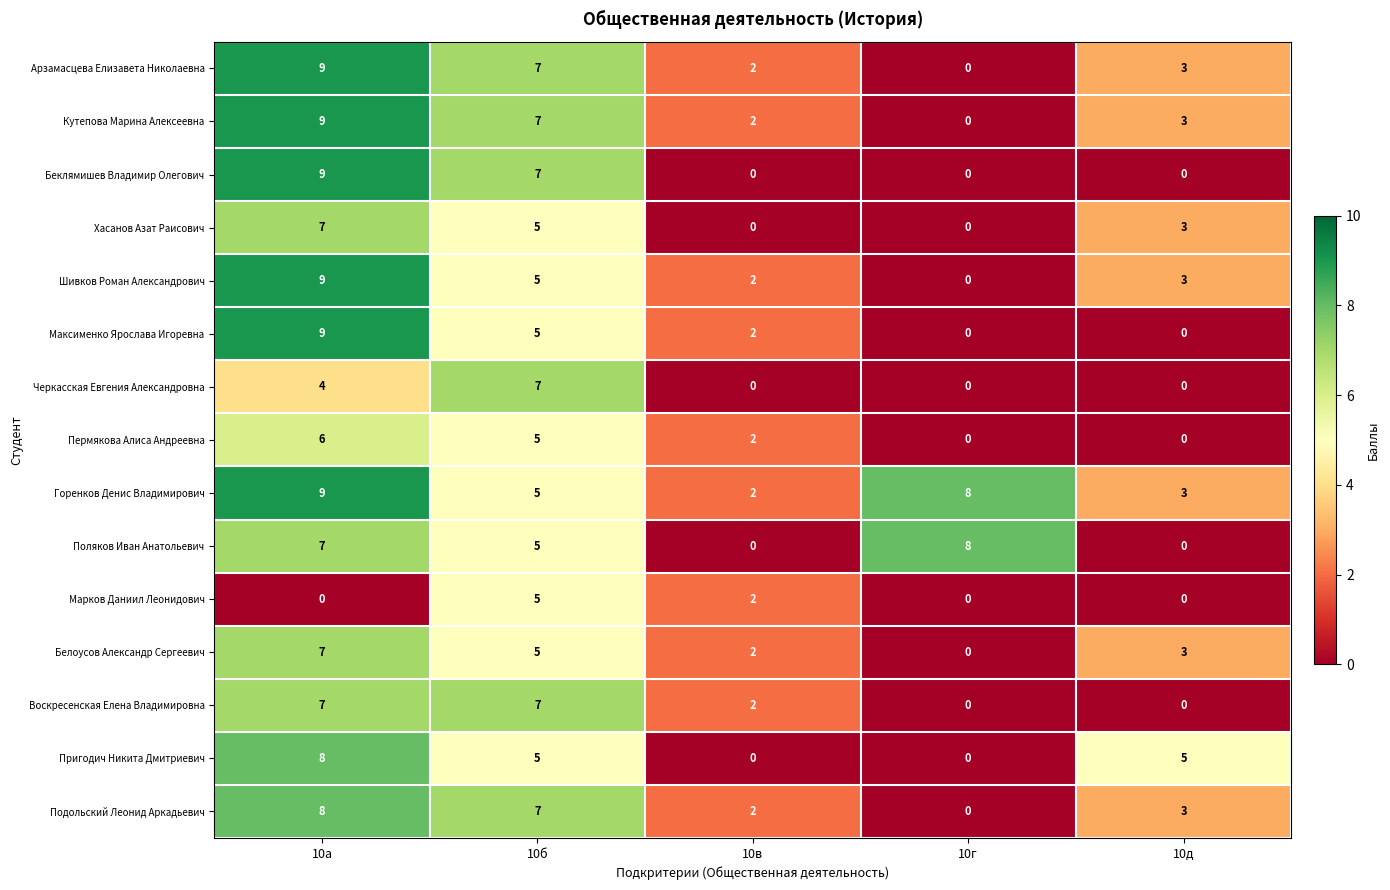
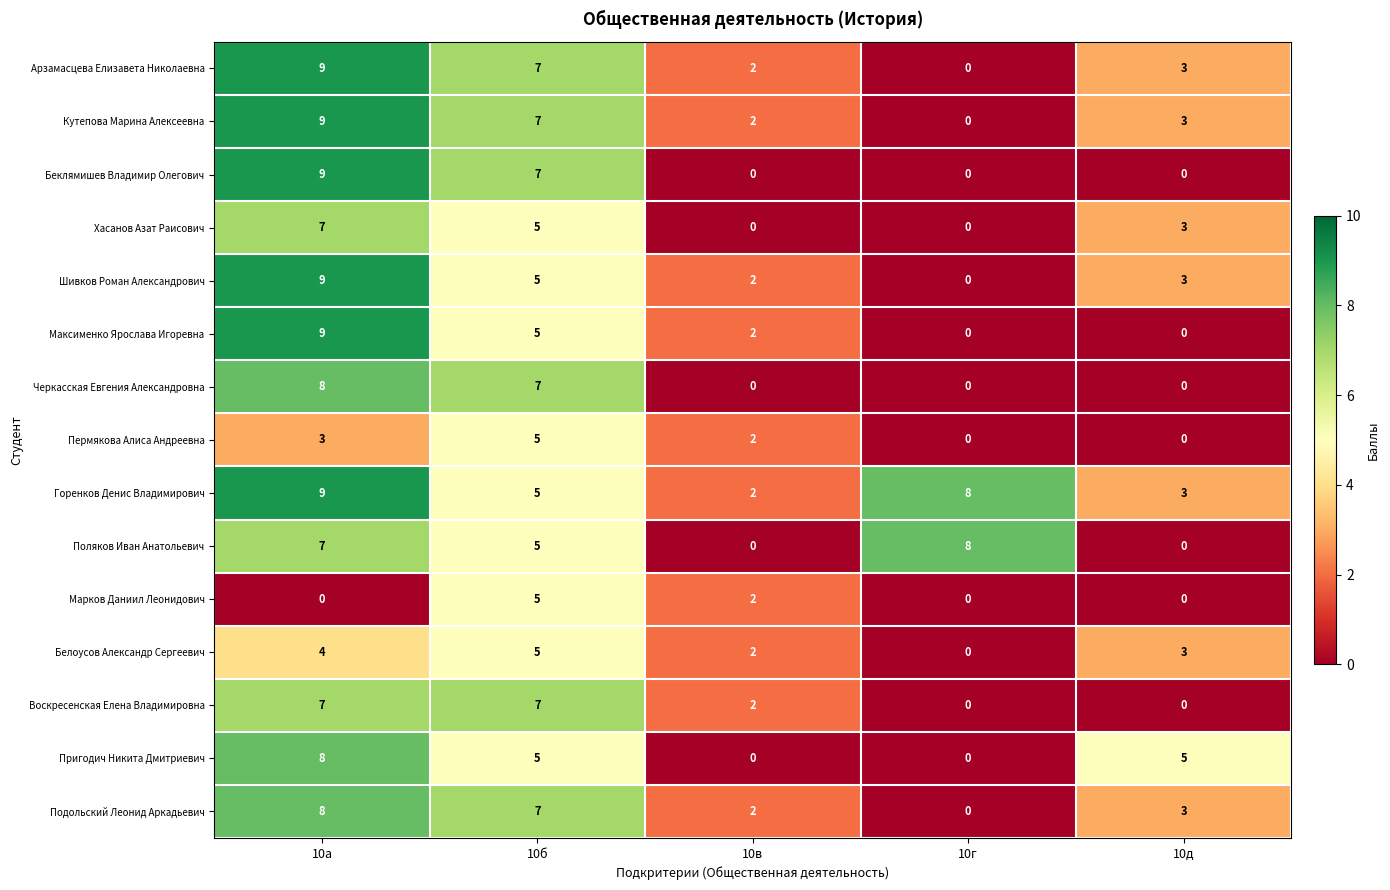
  {
    "Арзамасцева Елизавета Николаевна": {
      "10а": 9,
      "10б": 7,
      "10в": 2,
      "10г": 0,
      "10д": 3
    },
    "Кутепова Марина Алексеевна": {
      "10а": 9,
      "10б": 7,
      "10в": 2,
      "10г": 0,
      "10д": 3
    },
    "Беклямишев Владимир Олегович": {
      "10а": 9,
      "10б": 7,
      "10в": 0,
      "10г": 0,
      "10д": 0
    },
    "Хасанов Азат Раисович": {
      "10а": 7,
      "10б": 5,
      "10в": 0,
      "10г": 0,
      "10д": 3
    },
    "Шивков Роман Александрович": {
      "10а": 9,
      "10б": 5,
      "10в": 2,
      "10г": 0,
      "10д": 3
    },
    "Максименко Ярослава Игоревна": {
      "10а": 9,
      "10б": 5,
      "10в": 2,
      "10г": 0,
      "10д": 0
    },
    "Черкасская Евгения Александровна": {
-     "10а": 4,
+     "10а": 8,
      "10б": 7,
      "10в": 0,
      "10г": 0,
      "10д": 0
    },
    "Пермякова Алиса Андреевна": {
-     "10а": 6,
+     "10а": 3,
      "10б": 5,
      "10в": 2,
      "10г": 0,
      "10д": 0
    },
    "Горенков Денис Владимирович": {
      "10а": 9,
      "10б": 5,
      "10в": 2,
      "10г": 8,
      "10д": 3
    },
    "Поляков Иван Анатольевич": {
      "10а": 7,
      "10б": 5,
      "10в": 0,
      "10г": 8,
      "10д": 0
    },
    "Марков Даниил Леонидович": {
      "10а": 0,
      "10б": 5,
      "10в": 2,
      "10г": 0,
      "10д": 0
    },
    "Белоусов Александр Сергеевич": {
-     "10а": 7,
+     "10а": 4,
      "10б": 5,
      "10в": 2,
      "10г": 0,
      "10д": 3
    },
    "Воскресенская Елена Владимировна": {
      "10а": 7,
      "10б": 7,
      "10в": 2,
      "10г": 0,
      "10д": 0
    },
    "Пригодич Никита Дмитриевич": {
      "10а": 8,
      "10б": 5,
      "10в": 0,
      "10г": 0,
      "10д": 5
    },
    "Подольский Леонид Аркадьевич": {
      "10а": 8,
      "10б": 7,
      "10в": 2,
      "10г": 0,
      "10д": 3
    }
  }
